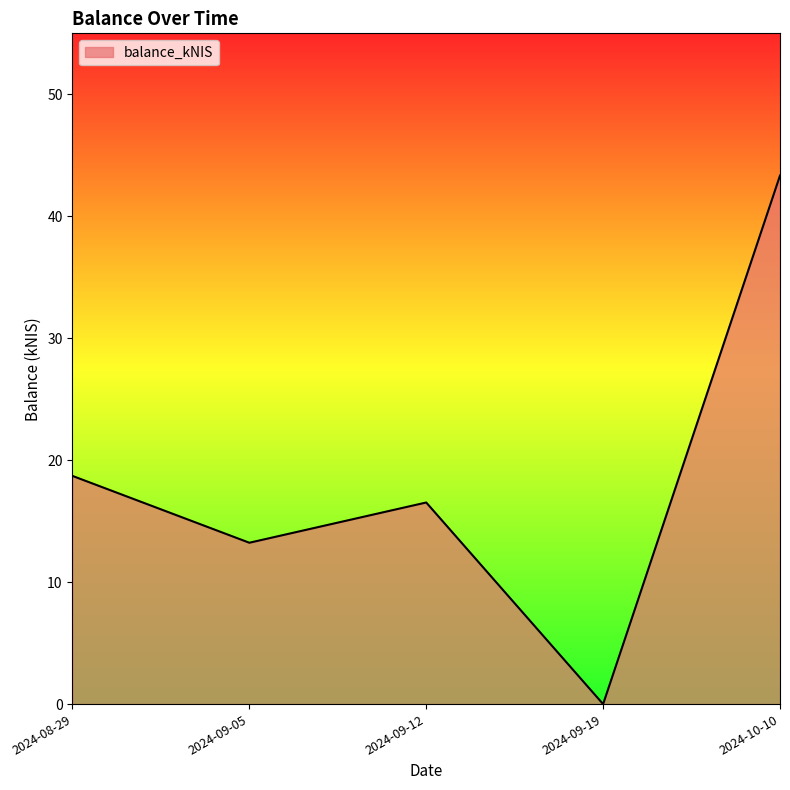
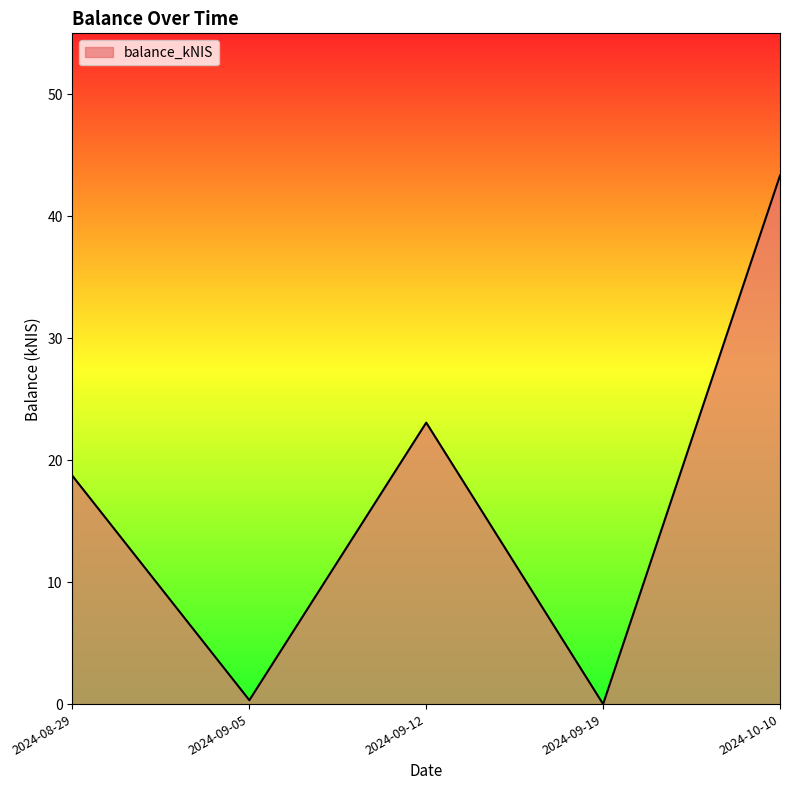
  {
    "2024-08-29": 18.7,
-   "2024-09-05": 13.2,
-   "2024-09-12": 16.5,
+   "2024-09-05": 0.3,
+   "2024-09-12": 23.1,
    "2024-09-19": 0.0,
    "2024-10-10": 43.3
  }
